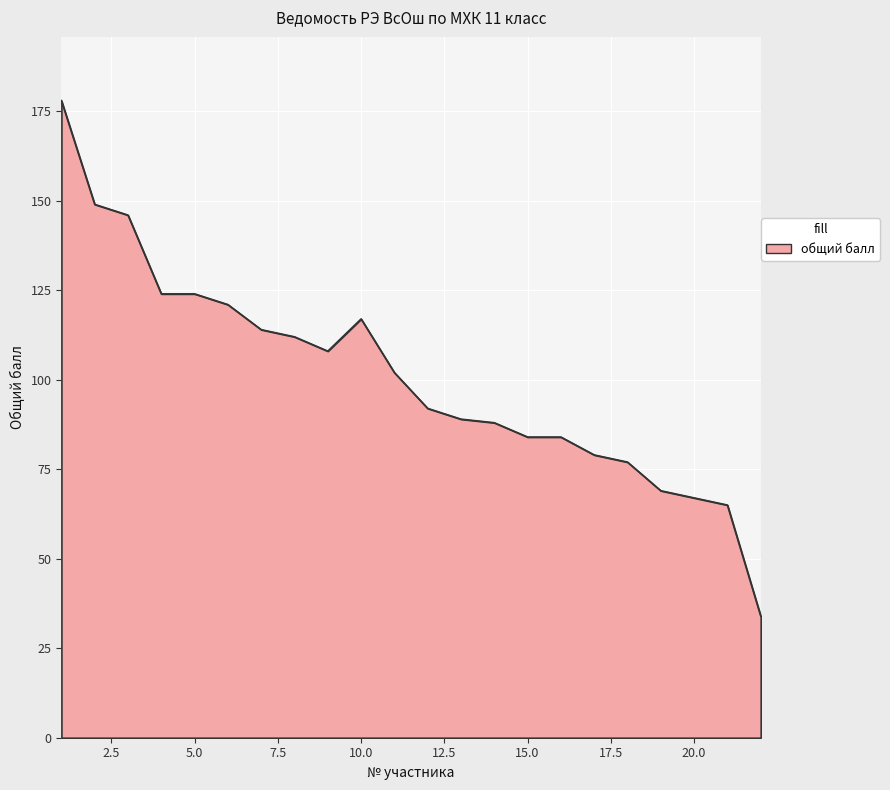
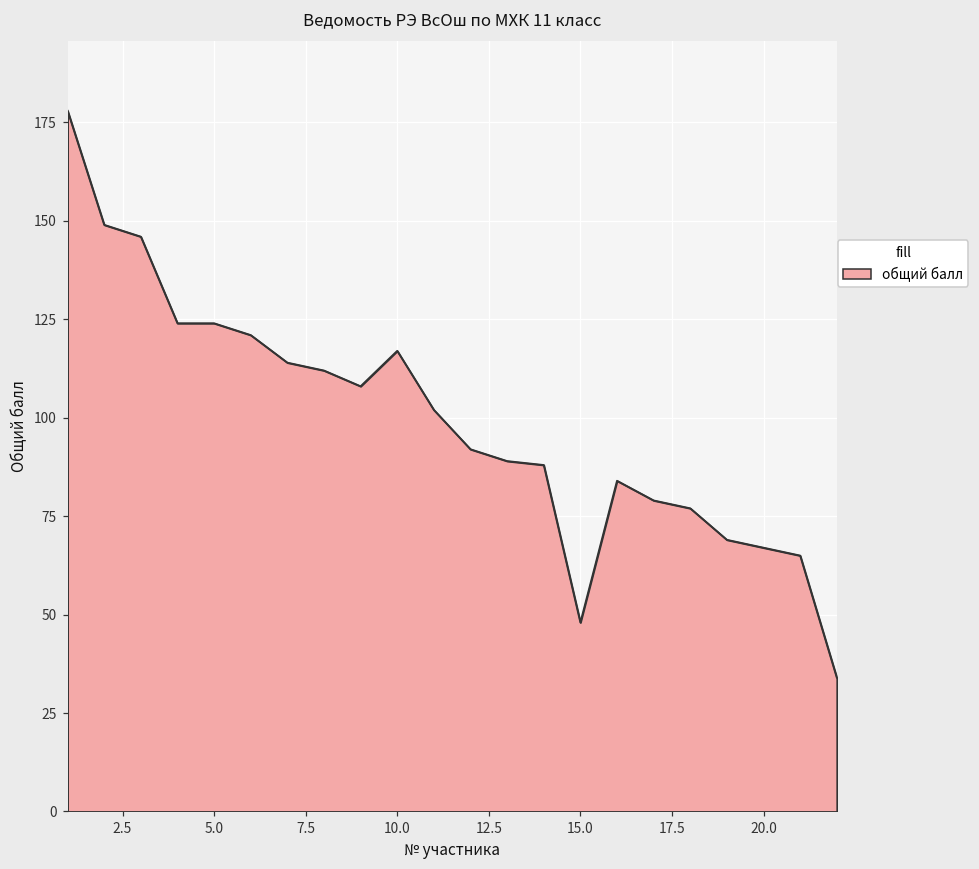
  {
    "5.0": 124,
    "10.0": 117,
-   "15.0": 84,
+   "15.0": 48,
    "20.0": 67
  }
